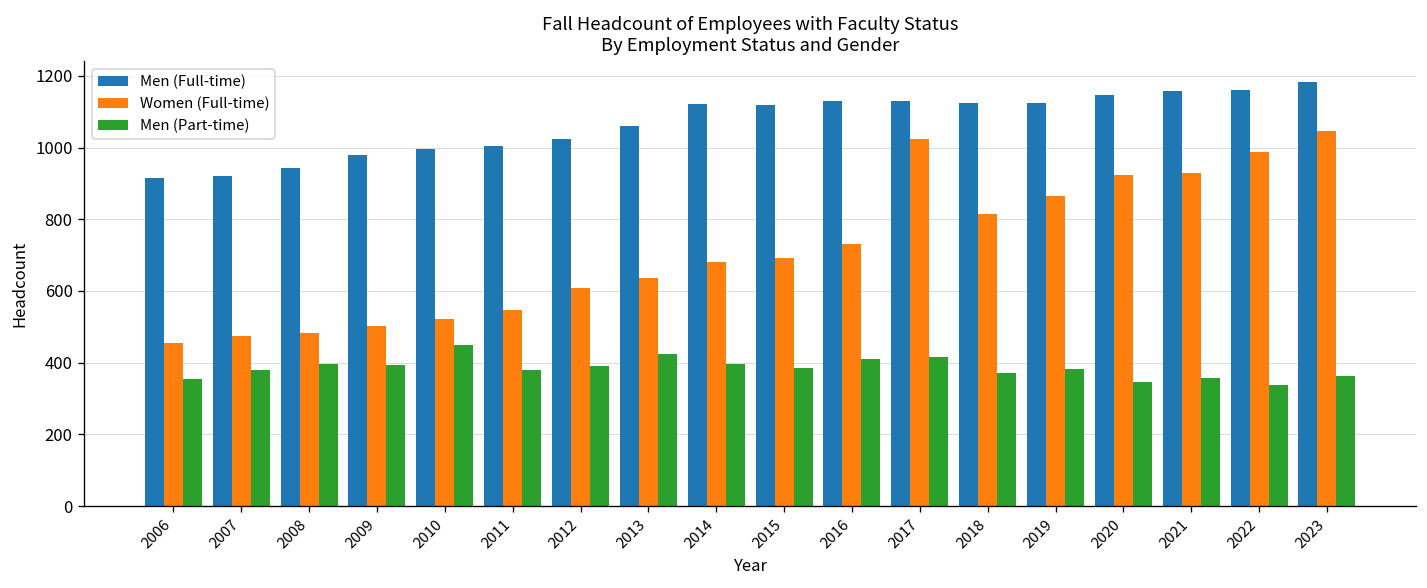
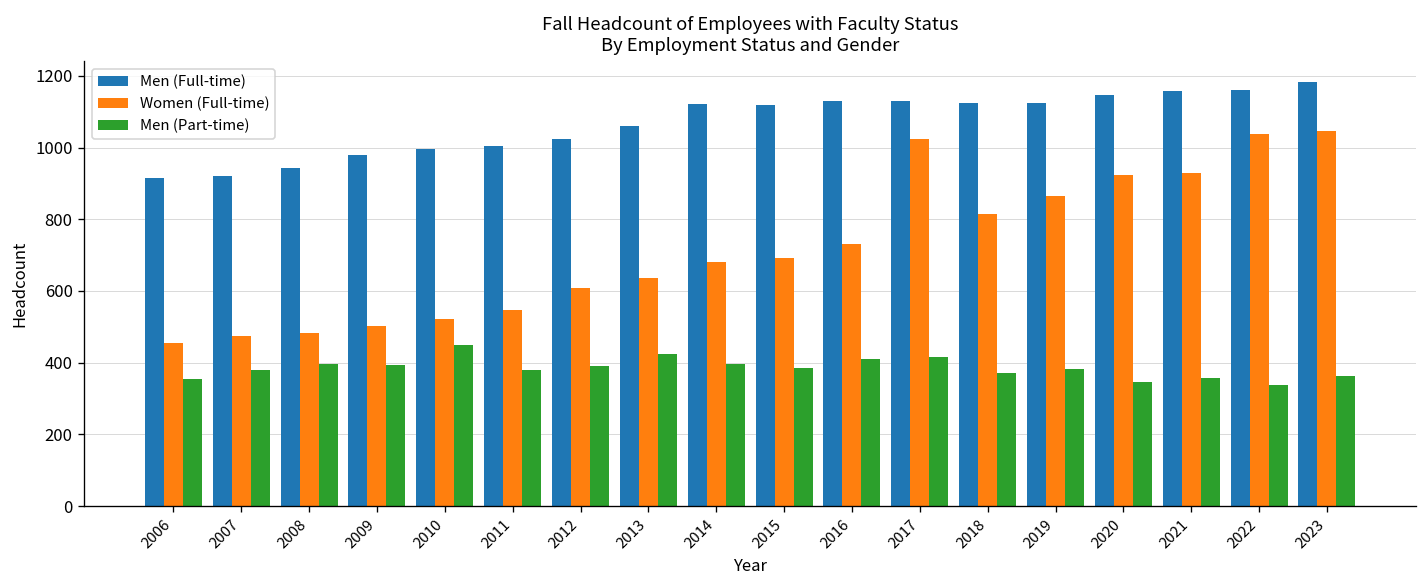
  {
    "Men (Full-time)": {
      "2006": 910,
      "2007": 920,
      "2008": 940,
      "2009": 980,
      "2010": 1000,
      "2011": 1010,
      "2012": 1020,
      "2013": 1060,
      "2014": 1120,
      "2015": 1120,
      "2016": 1130,
      "2017": 1130,
      "2018": 1120,
      "2019": 1120,
      "2020": 1150,
      "2021": 1160,
      "2022": 1160,
      "2023": 1180
    },
    "Women (Full-time)": {
      "2006": 450,
      "2007": 480,
      "2008": 480,
      "2009": 500,
      "2010": 520,
      "2011": 550,
      "2012": 610,
      "2013": 640,
      "2014": 680,
      "2015": 690,
      "2016": 730,
      "2017": 1020,
      "2018": 820,
      "2019": 860,
      "2020": 920,
      "2021": 930,
-     "2022": 990,
+     "2022": 1040,
      "2023": 1050
    },
    "Men (Part-time)": {
      "2006": 350,
      "2007": 380,
      "2008": 400,
      "2009": 390,
      "2010": 450,
      "2011": 380,
      "2012": 390,
      "2013": 420,
      "2014": 400,
      "2015": 390,
      "2016": 410,
      "2017": 420,
      "2018": 370,
      "2019": 380,
      "2020": 350,
      "2021": 360,
      "2022": 340,
      "2023": 360
    }
  }
